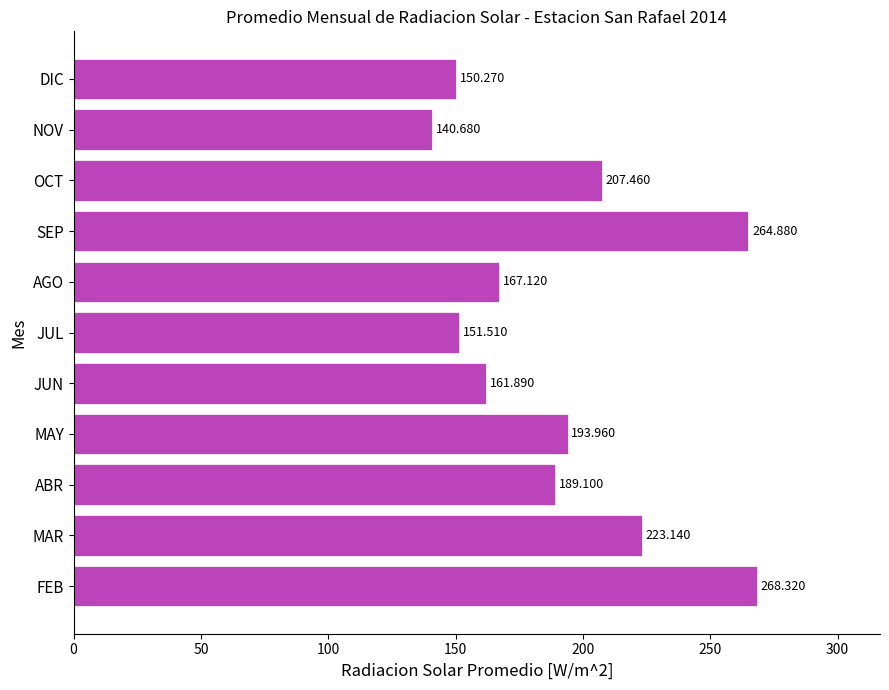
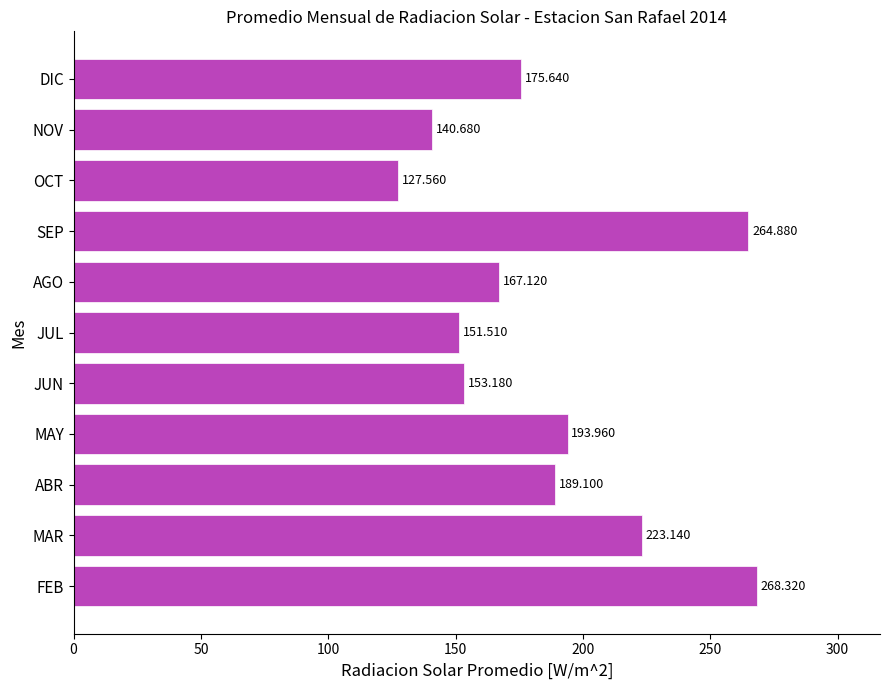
  {
-   "DIC": 150.270,
+   "DIC": 175.640,
    "NOV": 140.680,
-   "OCT": 207.460,
+   "OCT": 127.560,
    "SEP": 264.880,
    "AGO": 167.120,
    "JUL": 151.510,
-   "JUN": 161.890,
+   "JUN": 153.180,
    "MAY": 193.960,
    "ABR": 189.100,
    "MAR": 223.140,
    "FEB": 268.320
  }
